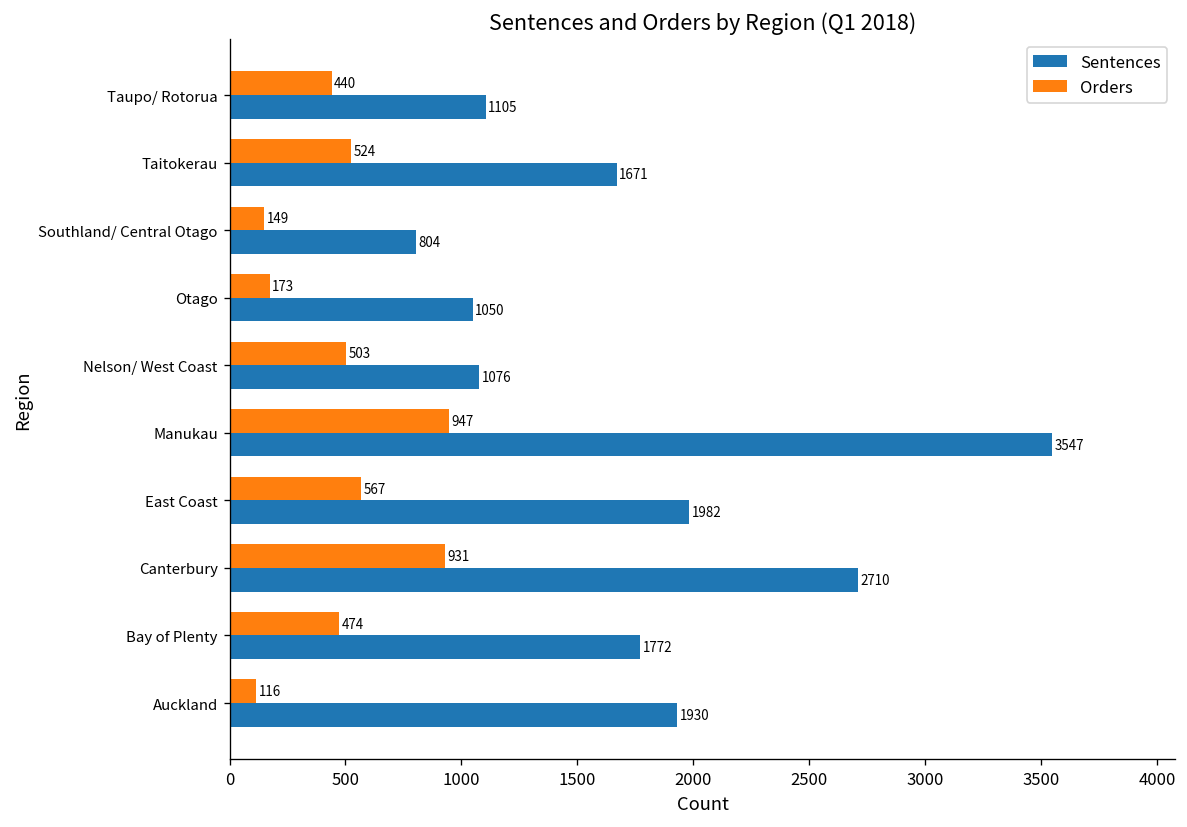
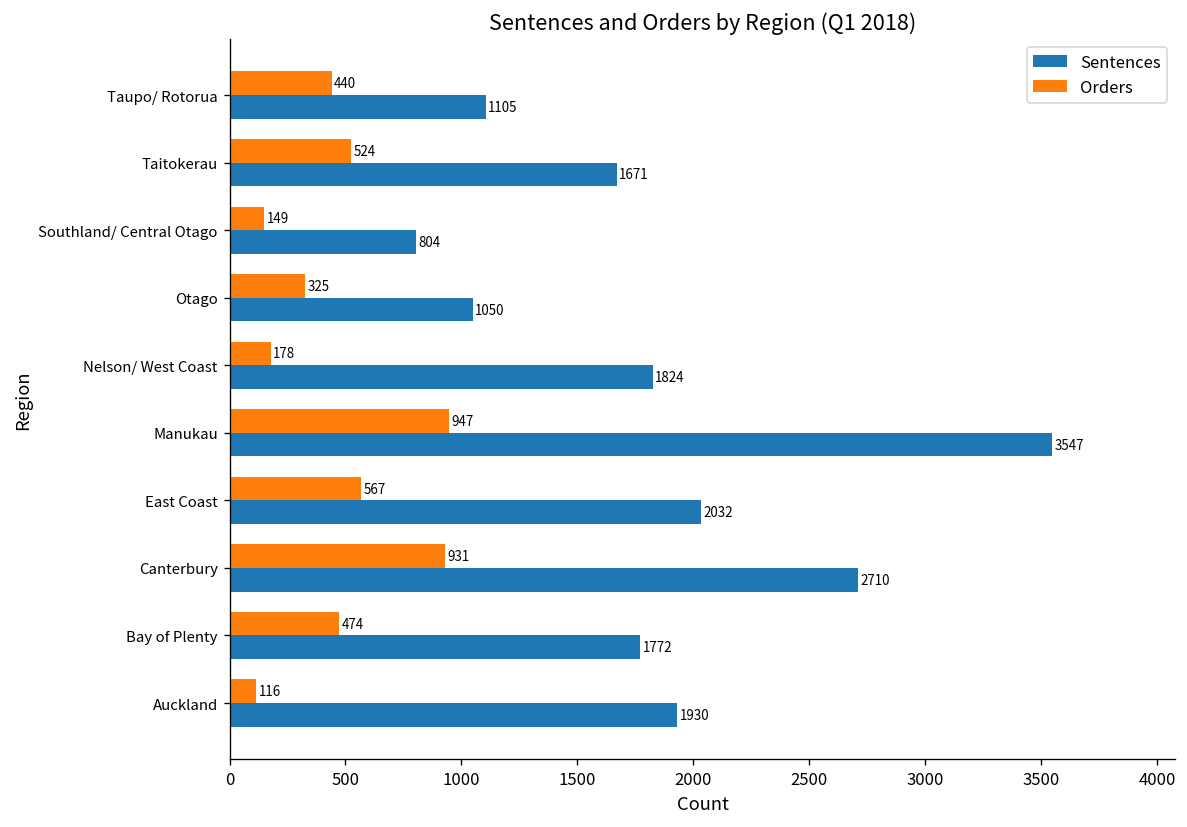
  {
    "Sentences": {
      "Taupo/ Rotorua": 1105,
      "Taitokerau": 1671,
      "Southland/ Central Otago": 804,
      "Otago": 1050,
-     "Nelson/ West Coast": 1076,
+     "Nelson/ West Coast": 1824,
      "Manukau": 3547,
-     "East Coast": 1982,
+     "East Coast": 2032,
      "Canterbury": 2710,
      "Bay of Plenty": 1772,
      "Auckland": 1930
    },
    "Orders": {
      "Taupo/ Rotorua": 440,
      "Taitokerau": 524,
      "Southland/ Central Otago": 149,
-     "Otago": 173,
-     "Nelson/ West Coast": 503,
+     "Otago": 325,
+     "Nelson/ West Coast": 178,
      "Manukau": 947,
      "East Coast": 567,
      "Canterbury": 931,
      "Bay of Plenty": 474,
      "Auckland": 116
    }
  }
